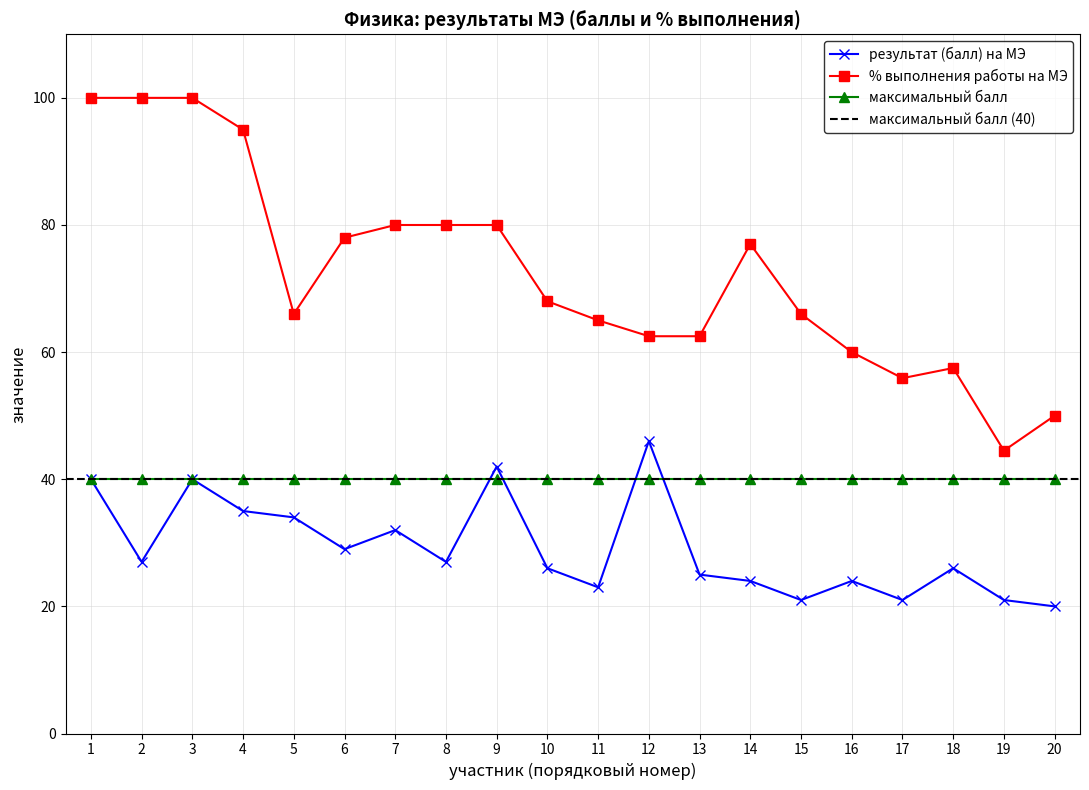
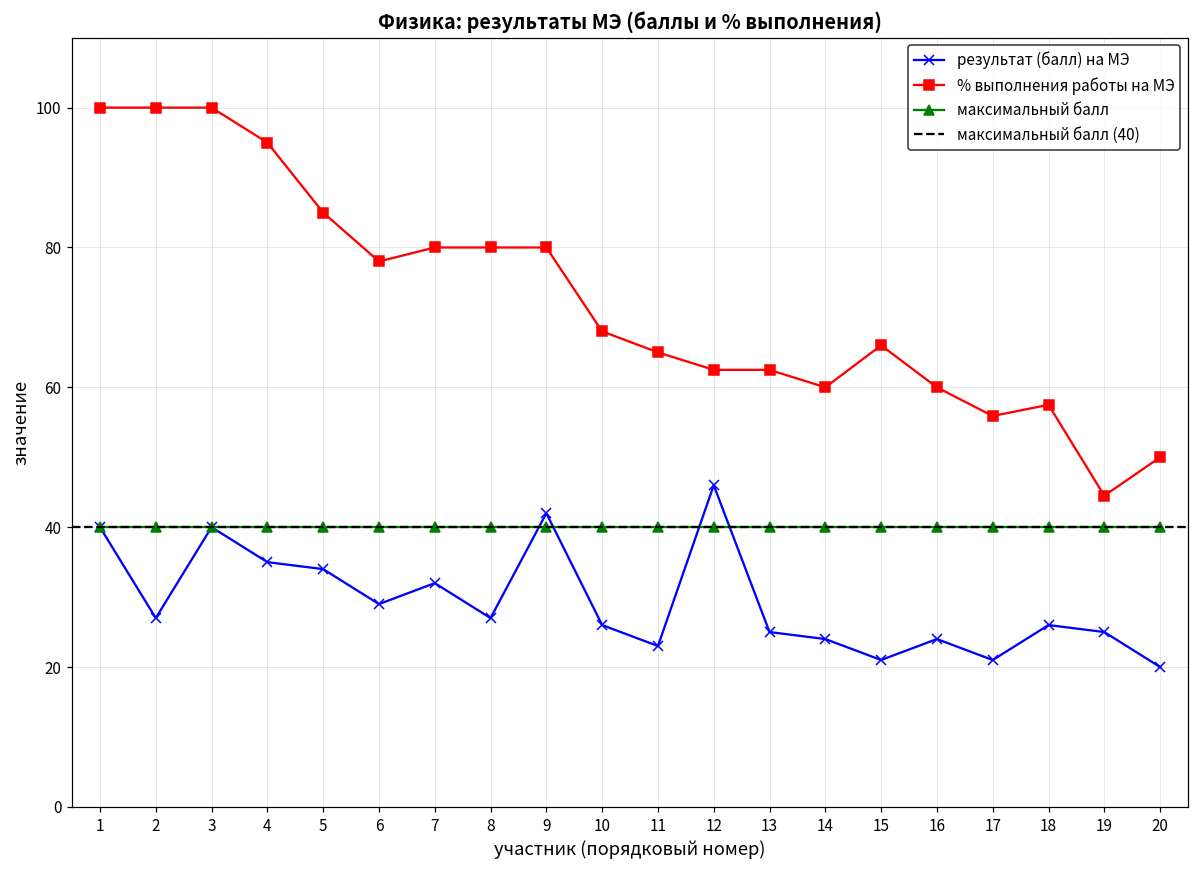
  {
    "результат (балл) на МЭ": {
      "2": 27,
      "4": 35,
      "5": 34,
      "6": 29,
      "7": 32,
      "8": 27,
      "9": 42,
      "10": 26,
      "11": 23,
      "12": 46,
      "13": 25,
      "14": 24,
      "15": 21,
      "16": 24,
      "17": 21,
      "18": 26,
-     "19": 21,
+     "19": 25,
      "20": 20
    },
    "% выполнения работы на МЭ": {
      "1": 100,
      "2": 100,
      "3": 100,
      "4": 95,
-     "5": 66,
+     "5": 85,
      "6": 78,
      "7": 80,
      "8": 80,
      "9": 80,
      "10": 68,
      "11": 65,
      "12": 63,
      "13": 63,
-     "14": 77,
+     "14": 60,
      "15": 66,
      "16": 60,
      "17": 56,
      "18": 58,
      "19": 45,
      "20": 50
    },
    "максимальный балл": {
      "2": 40,
      "4": 40,
      "5": 40,
      "6": 40,
      "7": 40,
      "8": 40,
      "9": 40,
      "10": 40,
      "11": 40,
      "12": 40,
      "13": 40,
      "14": 40,
      "15": 40,
      "16": 40,
      "17": 40,
      "18": 40,
      "19": 40,
      "20": 40
    }
  }
